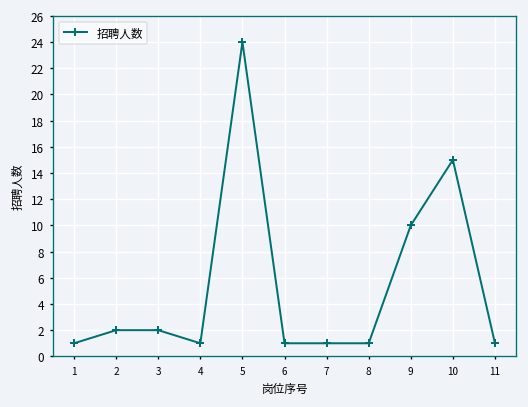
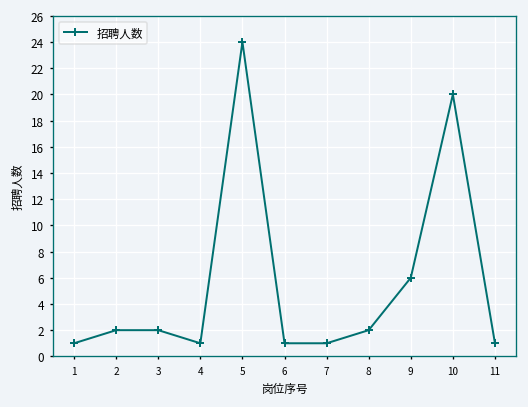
  {
    "1": 1,
    "2": 2,
    "3": 2,
    "4": 1,
    "5": 24,
    "6": 1,
    "7": 1,
-   "8": 1,
-   "9": 10,
-   "10": 15,
+   "8": 2,
+   "9": 6,
+   "10": 20,
    "11": 1
  }
